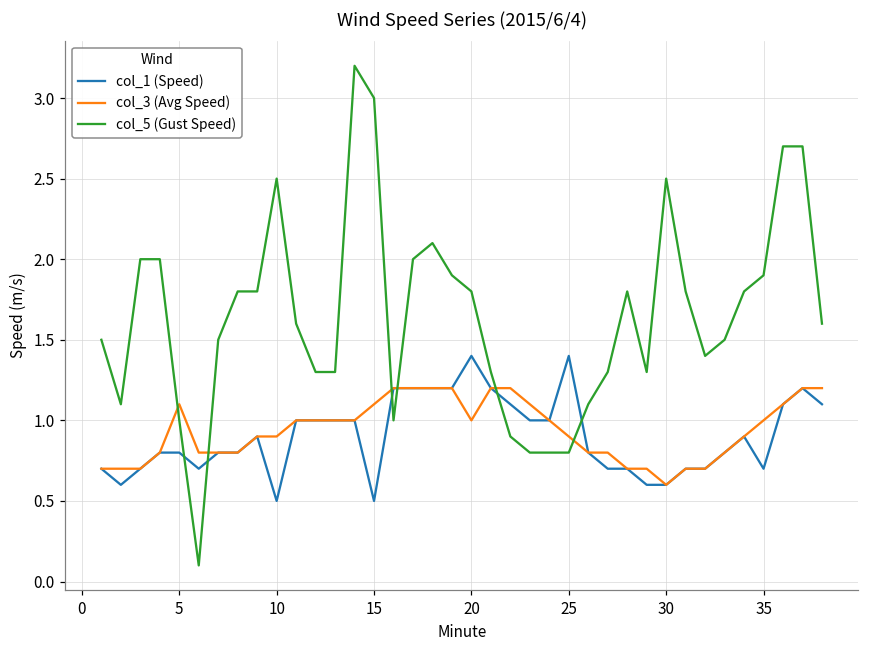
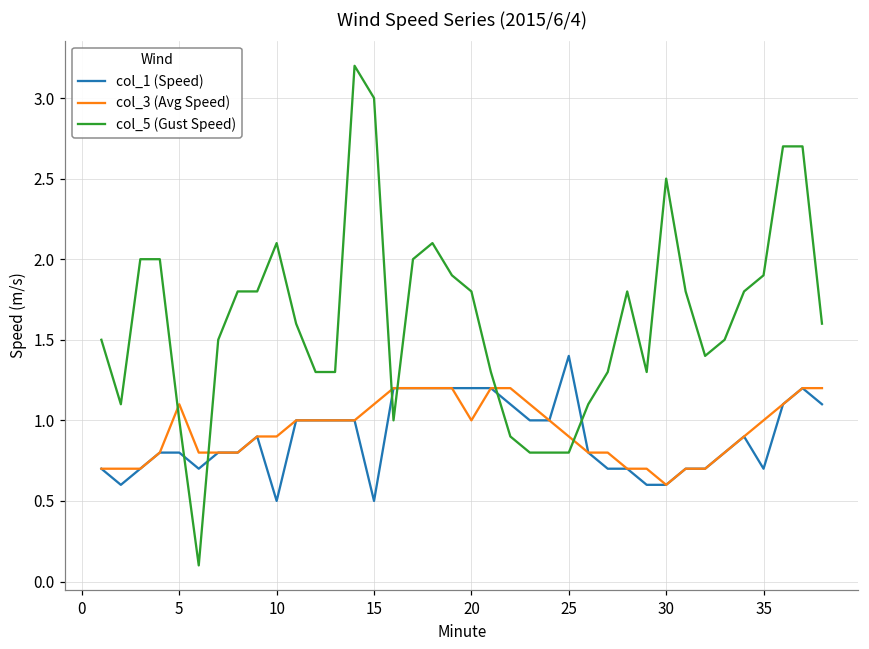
  {
    "col_1 (Speed)": {
      "5": 0.8,
      "10": 0.5,
      "15": 0.5,
-     "20": 1.4,
+     "20": 1.2,
      "25": 1.4,
      "35": 0.7
    },
    "col_3 (Avg Speed)": {
      "5": 1.1,
      "10": 0.9,
      "15": 1.1,
      "20": 1.0,
      "25": 0.9,
      "35": 1.0
    },
    "col_5 (Gust Speed)": {
      "5": 1.0,
-     "10": 2.5,
+     "10": 2.1,
      "15": 3.0,
      "20": 1.8,
      "25": 0.8,
      "30": 2.5,
      "35": 1.9
    }
  }
